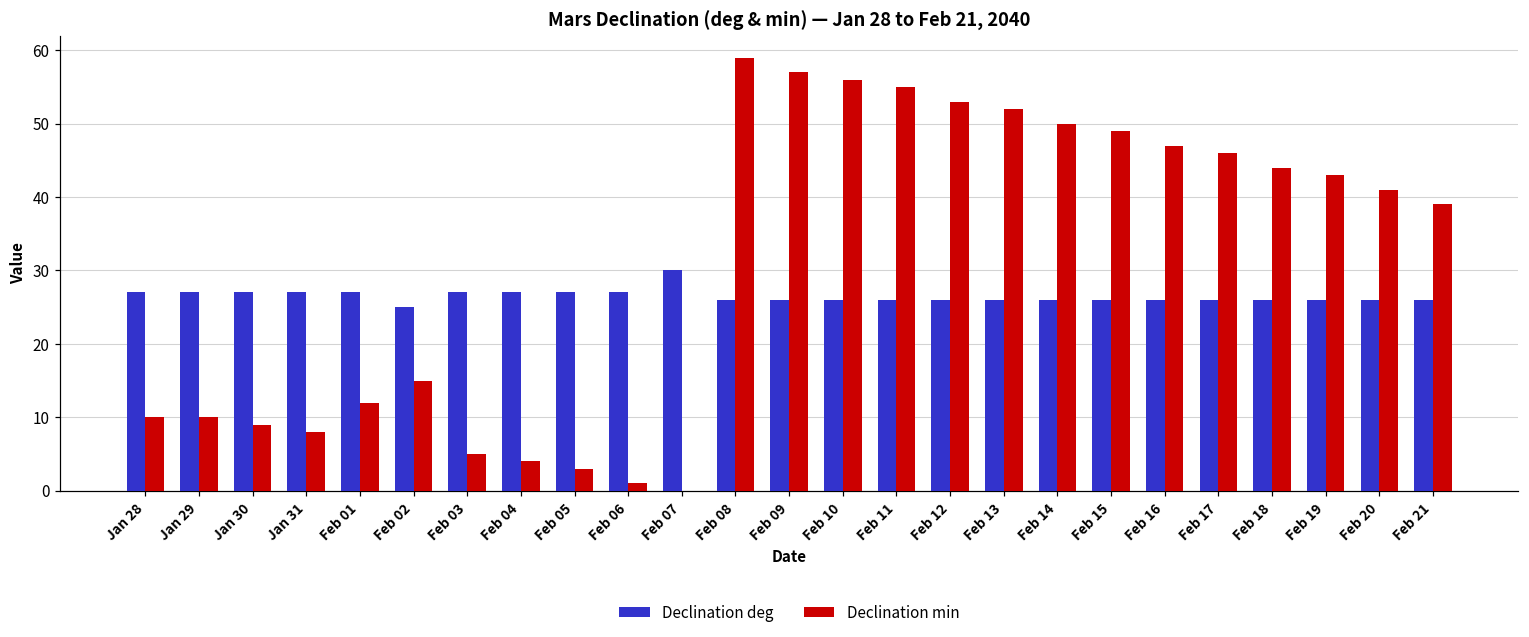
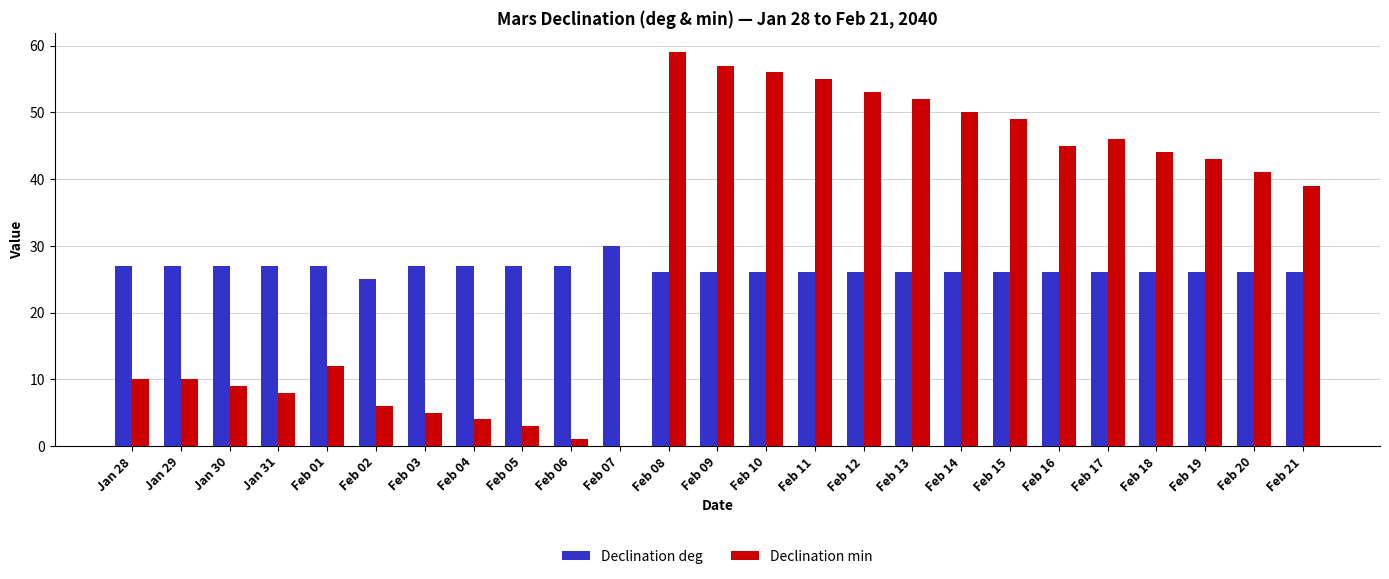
  {
    "Declination deg": {
      "Jan 28": 27,
      "Jan 29": 27,
      "Jan 30": 27,
      "Jan 31": 27,
      "Feb 01": 27,
      "Feb 02": 25,
      "Feb 03": 27,
      "Feb 04": 27,
      "Feb 05": 27,
      "Feb 06": 27,
      "Feb 07": 30,
      "Feb 08": 26,
      "Feb 09": 26,
      "Feb 10": 26,
      "Feb 11": 26,
      "Feb 12": 26,
      "Feb 13": 26,
      "Feb 14": 26,
      "Feb 15": 26,
      "Feb 16": 26,
      "Feb 17": 26,
      "Feb 18": 26,
      "Feb 19": 26,
      "Feb 20": 26,
      "Feb 21": 26
    },
    "Declination min": {
      "Jan 28": 10,
      "Jan 29": 10,
      "Jan 30": 9,
      "Jan 31": 8,
      "Feb 01": 12,
-     "Feb 02": 15,
+     "Feb 02": 6,
      "Feb 03": 5,
      "Feb 04": 4,
      "Feb 05": 3,
      "Feb 06": 1,
      "Feb 07": 0,
      "Feb 08": 59,
      "Feb 09": 57,
      "Feb 10": 56,
      "Feb 11": 55,
      "Feb 12": 53,
      "Feb 13": 52,
      "Feb 14": 50,
      "Feb 15": 49,
-     "Feb 16": 47,
+     "Feb 16": 45,
      "Feb 17": 46,
      "Feb 18": 44,
      "Feb 19": 43,
      "Feb 20": 41,
      "Feb 21": 39
    }
  }
